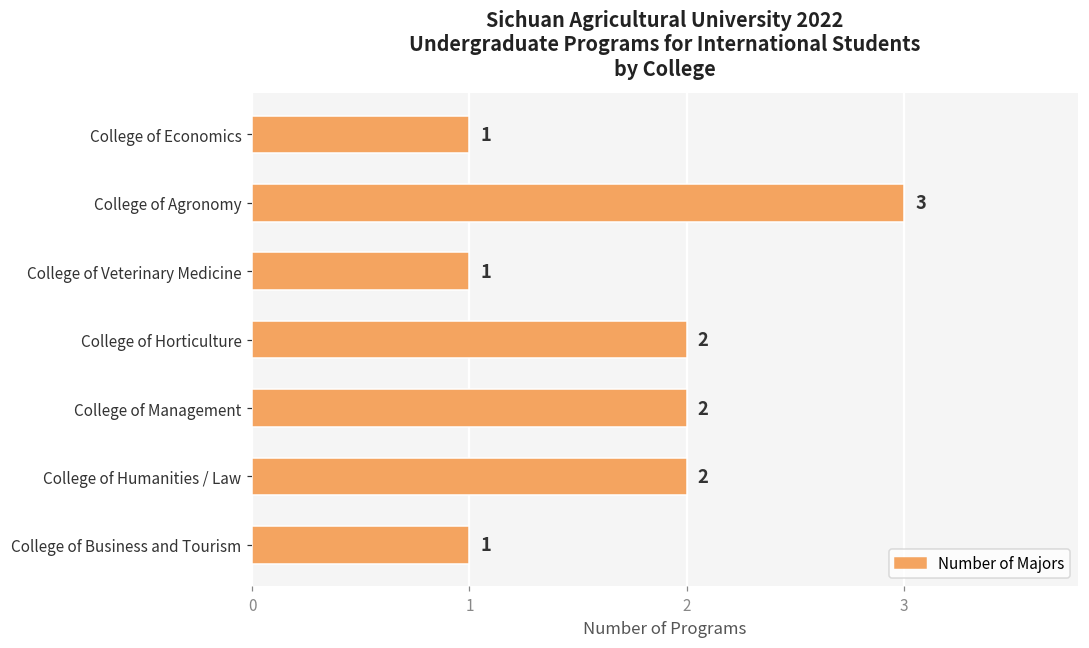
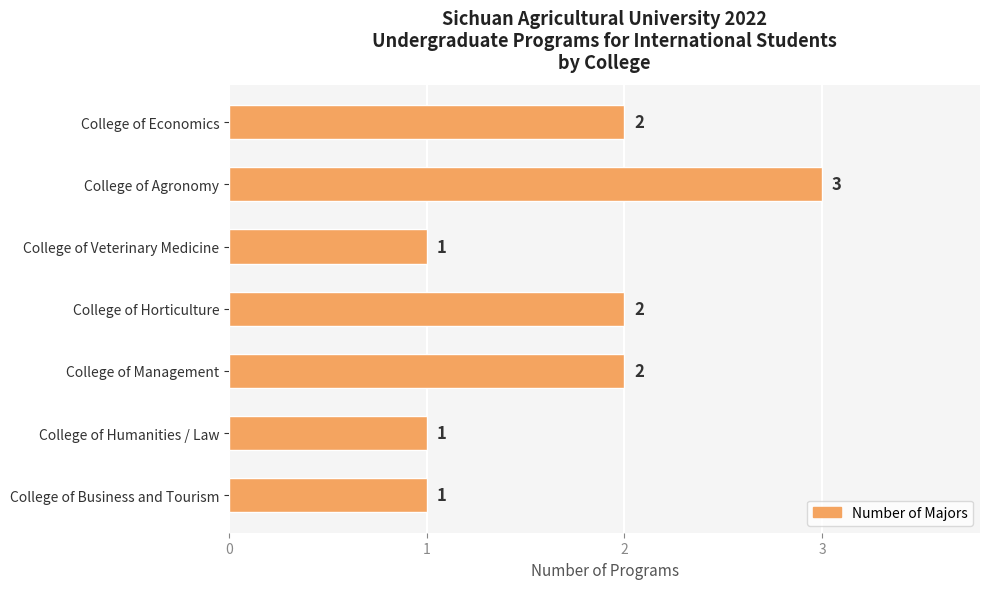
  {
-   "College of Economics": 1,
+   "College of Economics": 2,
    "College of Agronomy": 3,
    "College of Veterinary Medicine": 1,
    "College of Horticulture": 2,
    "College of Management": 2,
-   "College of Humanities / Law": 2,
+   "College of Humanities / Law": 1,
    "College of Business and Tourism": 1
  }
